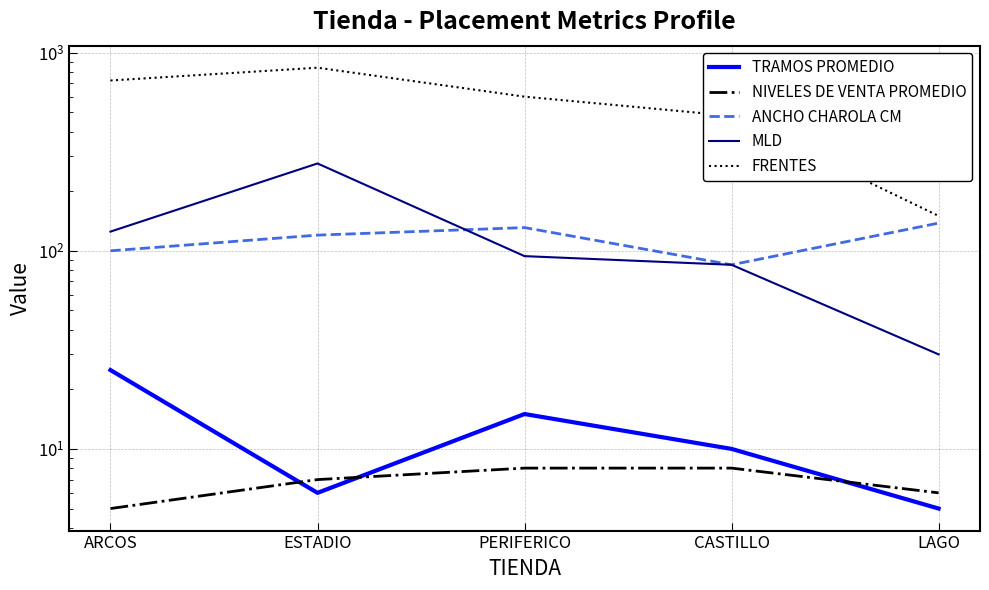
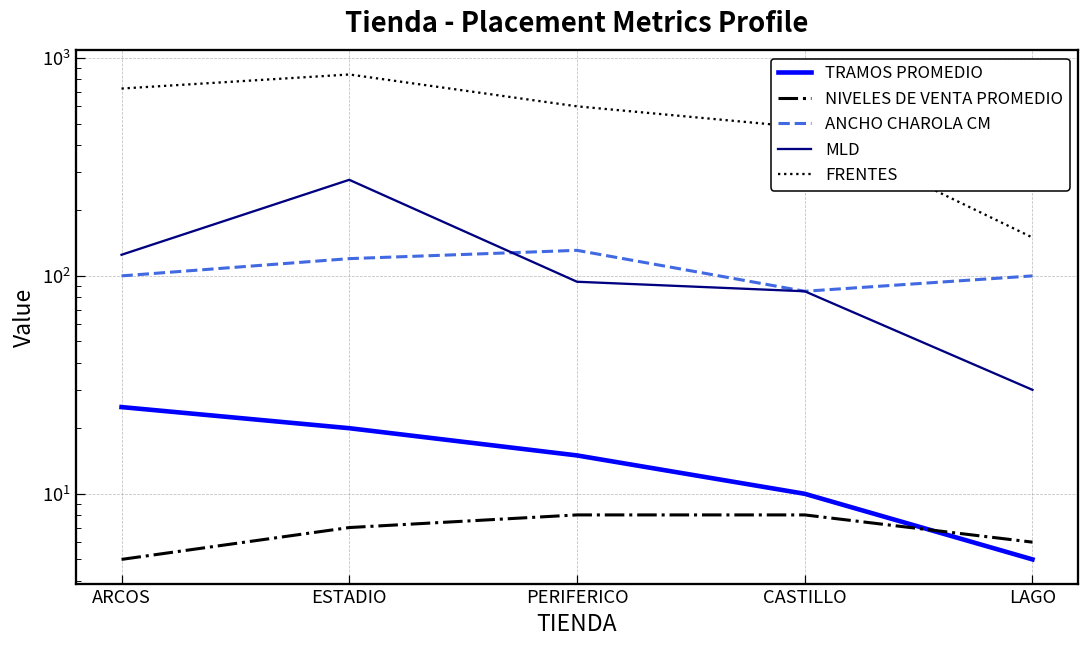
  {
    "TRAMOS PROMEDIO": {
      "ARCOS": 25,
-     "ESTADIO": 6,
+     "ESTADIO": 20,
      "PERIFERICO": 15,
      "CASTILLO": 10,
      "LAGO": 5
    },
    "ANCHO CHAROLA CM": {
      "ARCOS": 100,
      "ESTADIO": 120,
      "PERIFERICO": 130,
-     "LAGO": 140
+     "LAGO": 100
    },
    "MLD": {
      "ARCOS": 130,
      "ESTADIO": 280,
      "PERIFERICO": 90,
      "LAGO": 30
    }
  }
